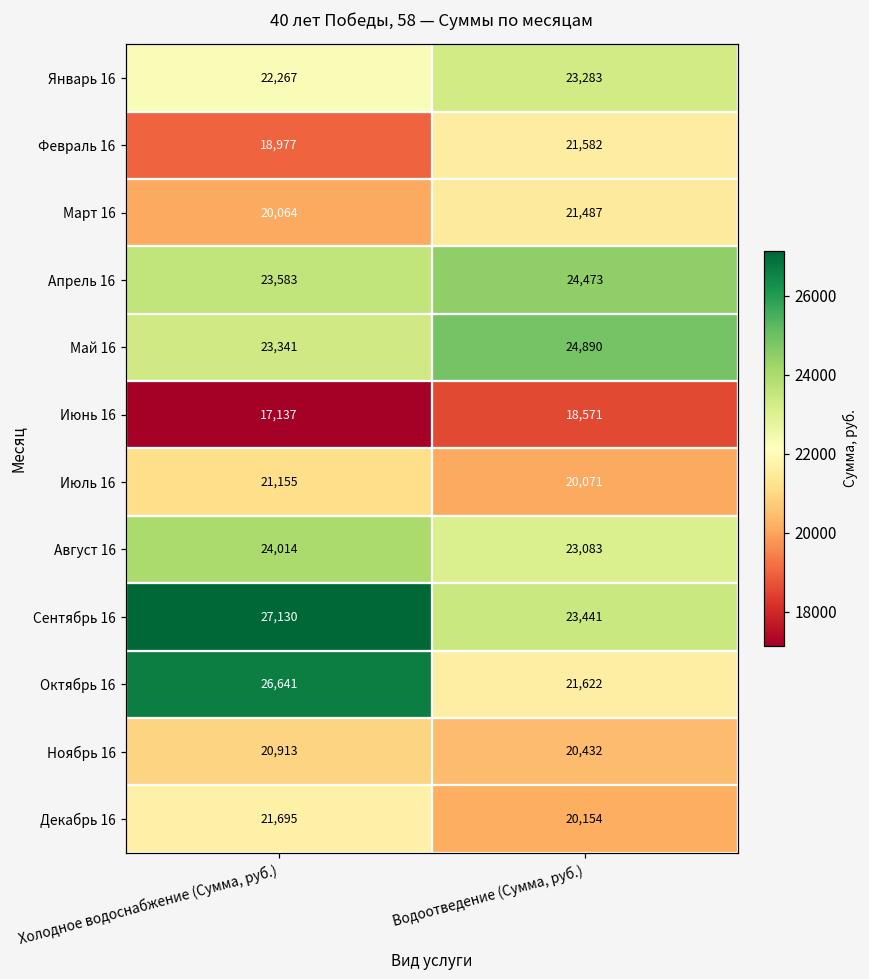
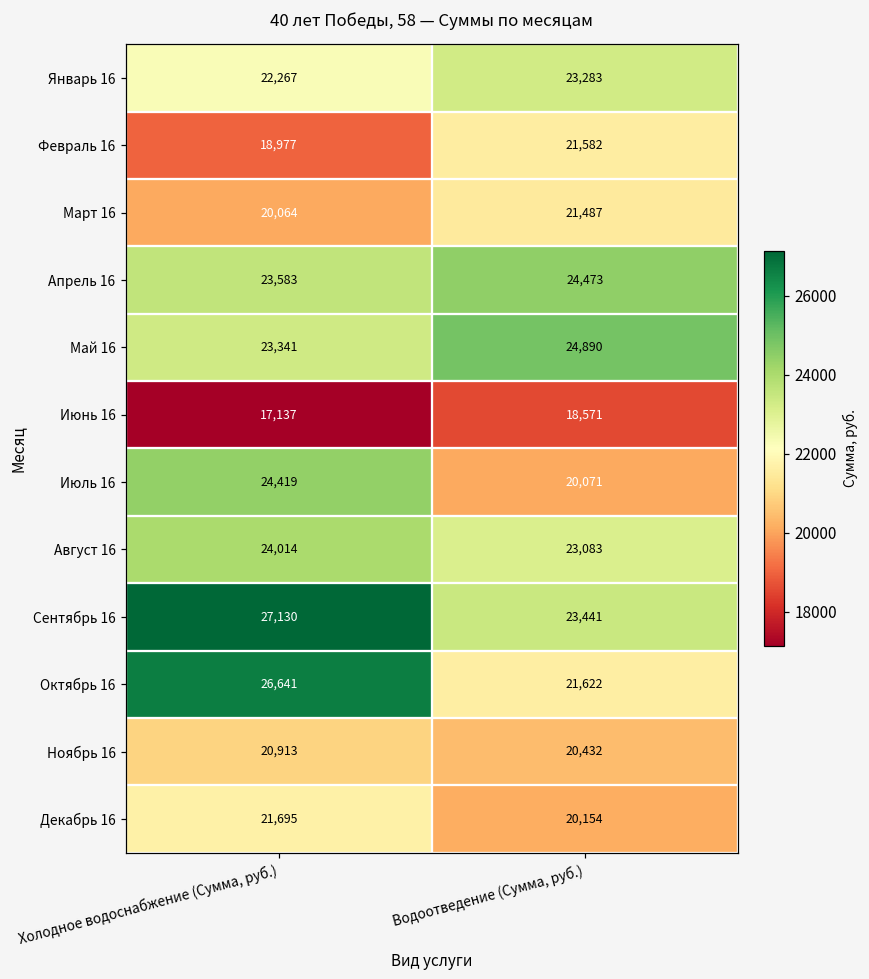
  {
    "Январь 16": {
      "Холодное водоснабжение (Сумма, руб.)": "22,267",
      "Водоотведение (Сумма, руб.)": "23,283"
    },
    "Февраль 16": {
      "Холодное водоснабжение (Сумма, руб.)": "18,977",
      "Водоотведение (Сумма, руб.)": "21,582"
    },
    "Март 16": {
      "Холодное водоснабжение (Сумма, руб.)": "20,064",
      "Водоотведение (Сумма, руб.)": "21,487"
    },
    "Апрель 16": {
      "Холодное водоснабжение (Сумма, руб.)": "23,583",
      "Водоотведение (Сумма, руб.)": "24,473"
    },
    "Май 16": {
      "Холодное водоснабжение (Сумма, руб.)": "23,341",
      "Водоотведение (Сумма, руб.)": "24,890"
    },
    "Июнь 16": {
      "Холодное водоснабжение (Сумма, руб.)": "17,137",
      "Водоотведение (Сумма, руб.)": "18,571"
    },
    "Июль 16": {
-     "Холодное водоснабжение (Сумма, руб.)": "21,155",
+     "Холодное водоснабжение (Сумма, руб.)": "24,419",
      "Водоотведение (Сумма, руб.)": "20,071"
    },
    "Август 16": {
      "Холодное водоснабжение (Сумма, руб.)": "24,014",
      "Водоотведение (Сумма, руб.)": "23,083"
    },
    "Сентябрь 16": {
      "Холодное водоснабжение (Сумма, руб.)": "27,130",
      "Водоотведение (Сумма, руб.)": "23,441"
    },
    "Октябрь 16": {
      "Холодное водоснабжение (Сумма, руб.)": "26,641",
      "Водоотведение (Сумма, руб.)": "21,622"
    },
    "Ноябрь 16": {
      "Холодное водоснабжение (Сумма, руб.)": "20,913",
      "Водоотведение (Сумма, руб.)": "20,432"
    },
    "Декабрь 16": {
      "Холодное водоснабжение (Сумма, руб.)": "21,695",
      "Водоотведение (Сумма, руб.)": "20,154"
    }
  }
